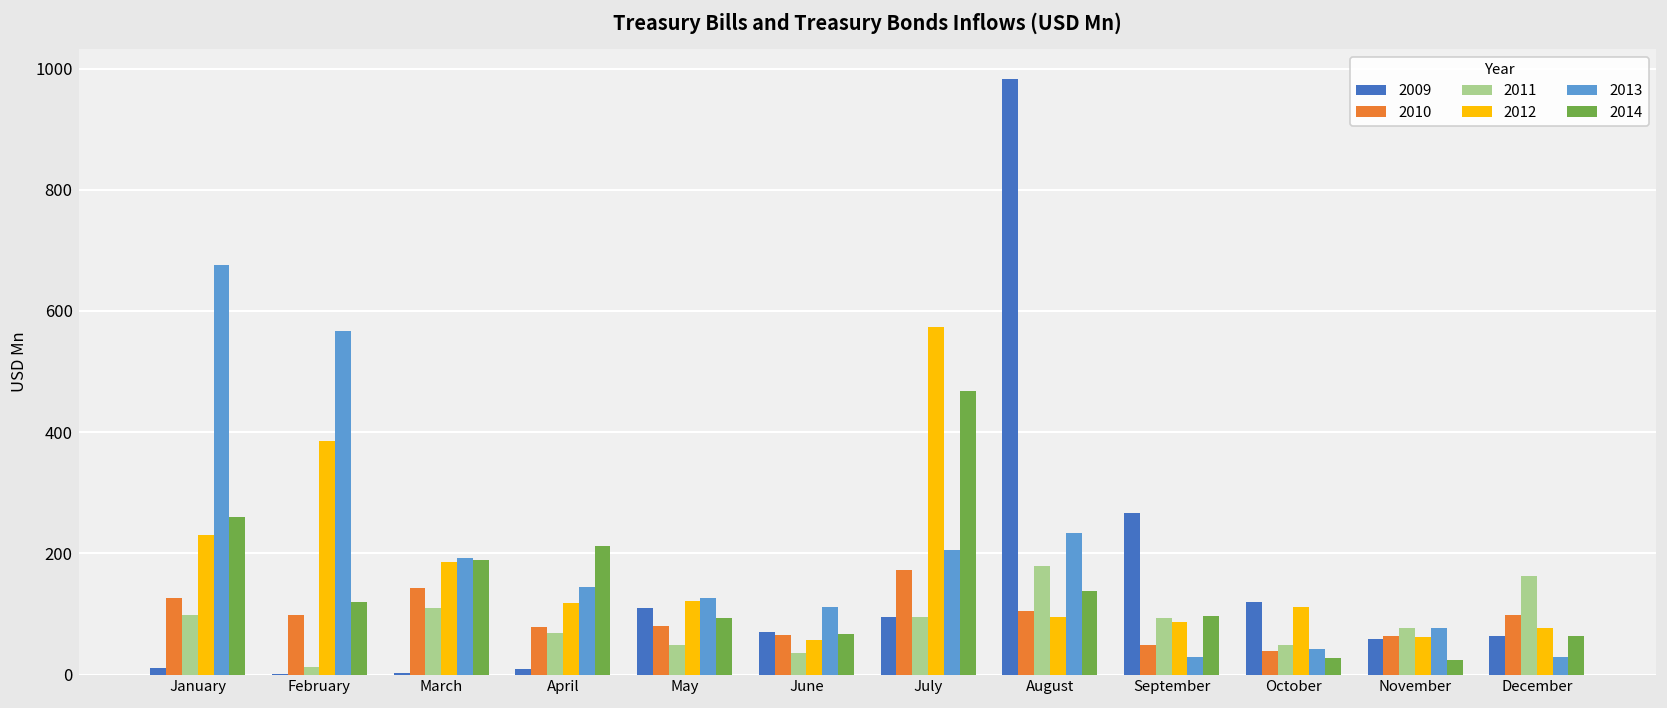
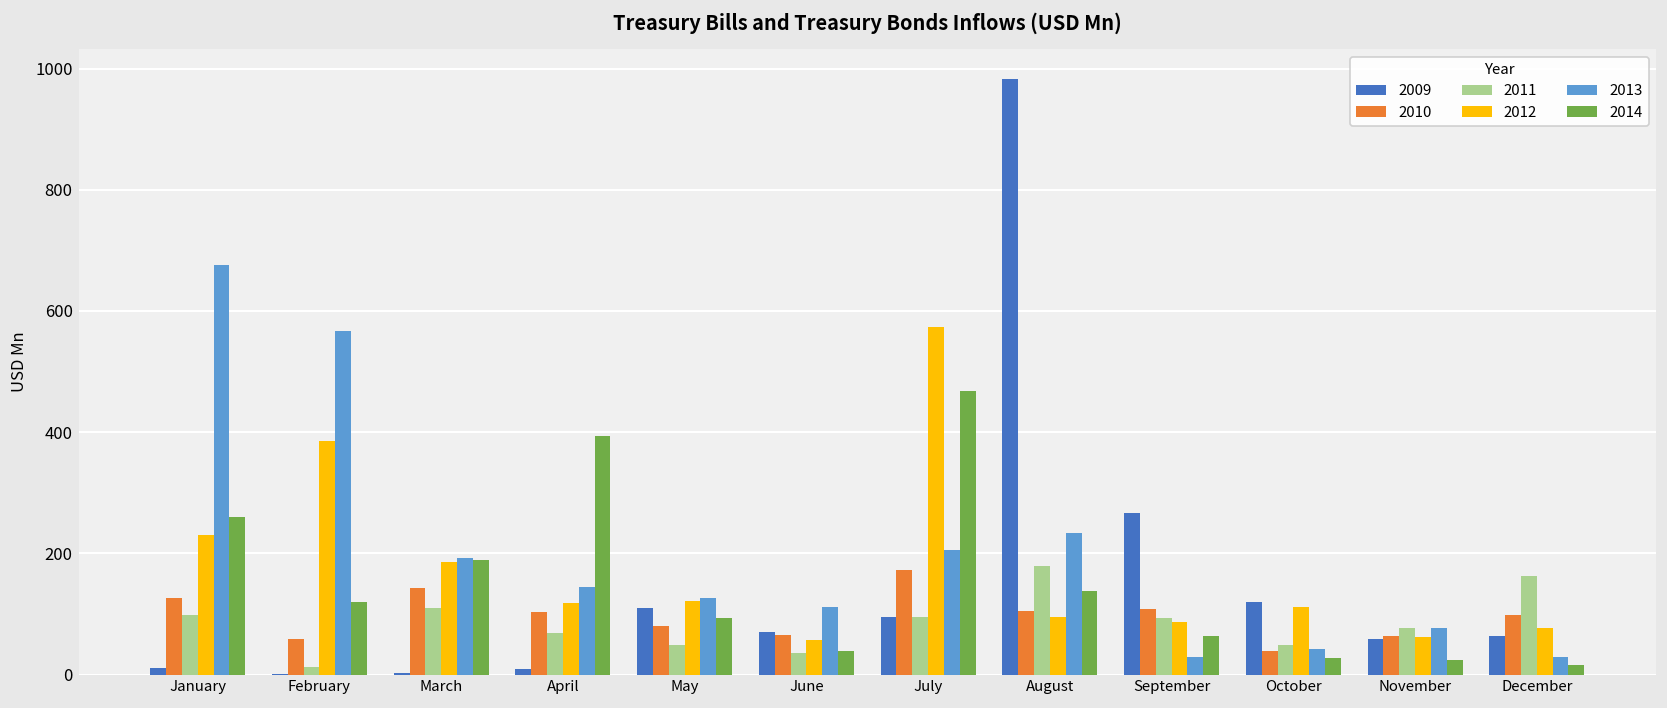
  {
    "2010": {
      "January": 130,
-     "February": 100,
+     "February": 60,
      "March": 140,
-     "April": 80,
+     "April": 100,
      "May": 80,
      "June": 70,
      "July": 170,
      "August": 100,
-     "September": 50,
+     "September": 110,
      "October": 40,
      "November": 60,
      "December": 100
    },
    "2011": {
      "January": 100,
      "February": 10,
      "March": 110,
      "April": 70,
      "May": 50,
      "June": 40,
      "July": 100,
      "August": 180,
      "September": 90,
      "October": 50,
      "November": 80,
      "December": 160
    },
    "2012": {
      "January": 230,
      "February": 380,
      "March": 190,
      "April": 120,
      "May": 120,
      "June": 60,
      "July": 570,
      "August": 100,
      "September": 90,
      "October": 110,
      "November": 60,
      "December": 80
    },
    "2014": {
      "January": 260,
      "February": 120,
      "March": 190,
-     "April": 210,
+     "April": 390,
      "May": 90,
-     "June": 70,
+     "June": 40,
      "July": 470,
      "August": 140,
-     "September": 100,
+     "September": 60,
      "October": 30,
      "November": 20,
-     "December": 60
+     "December": 20
    }
  }
